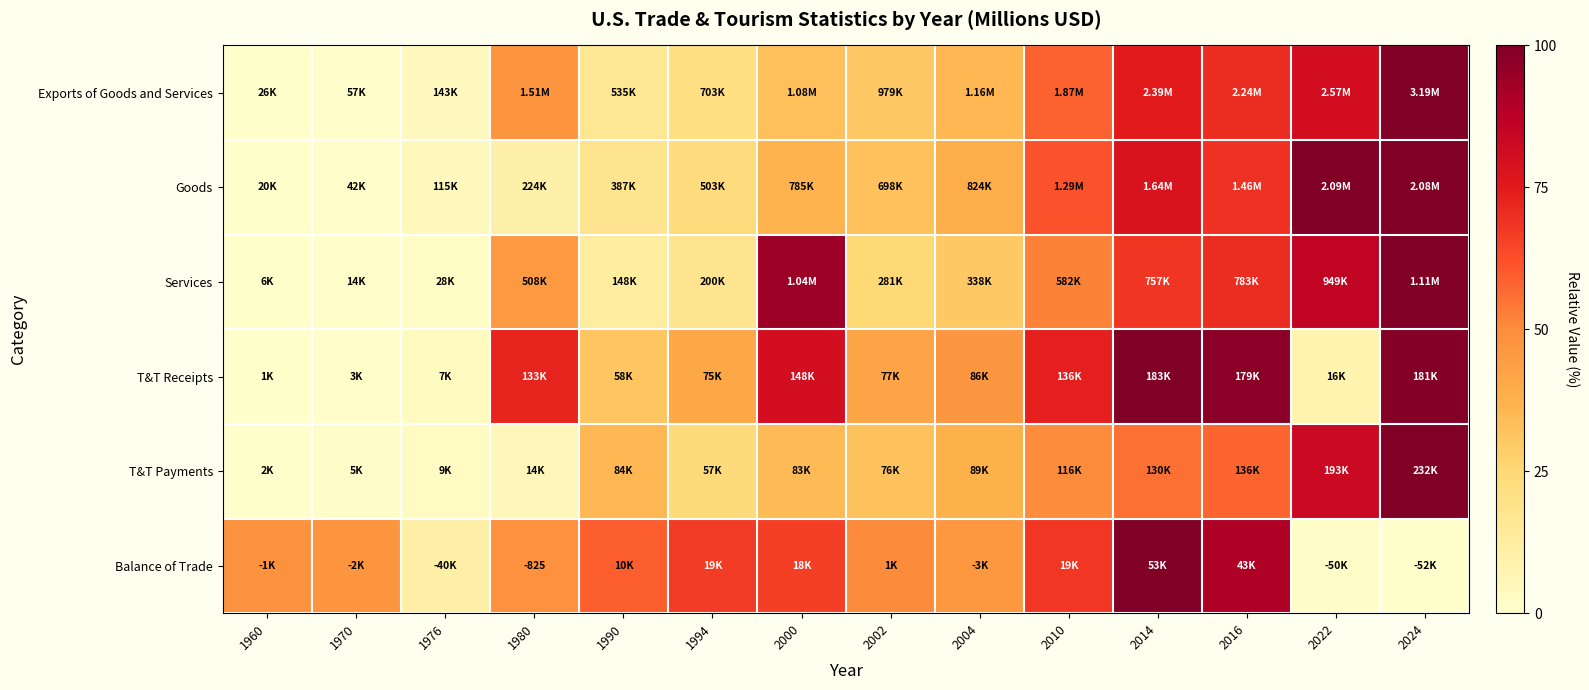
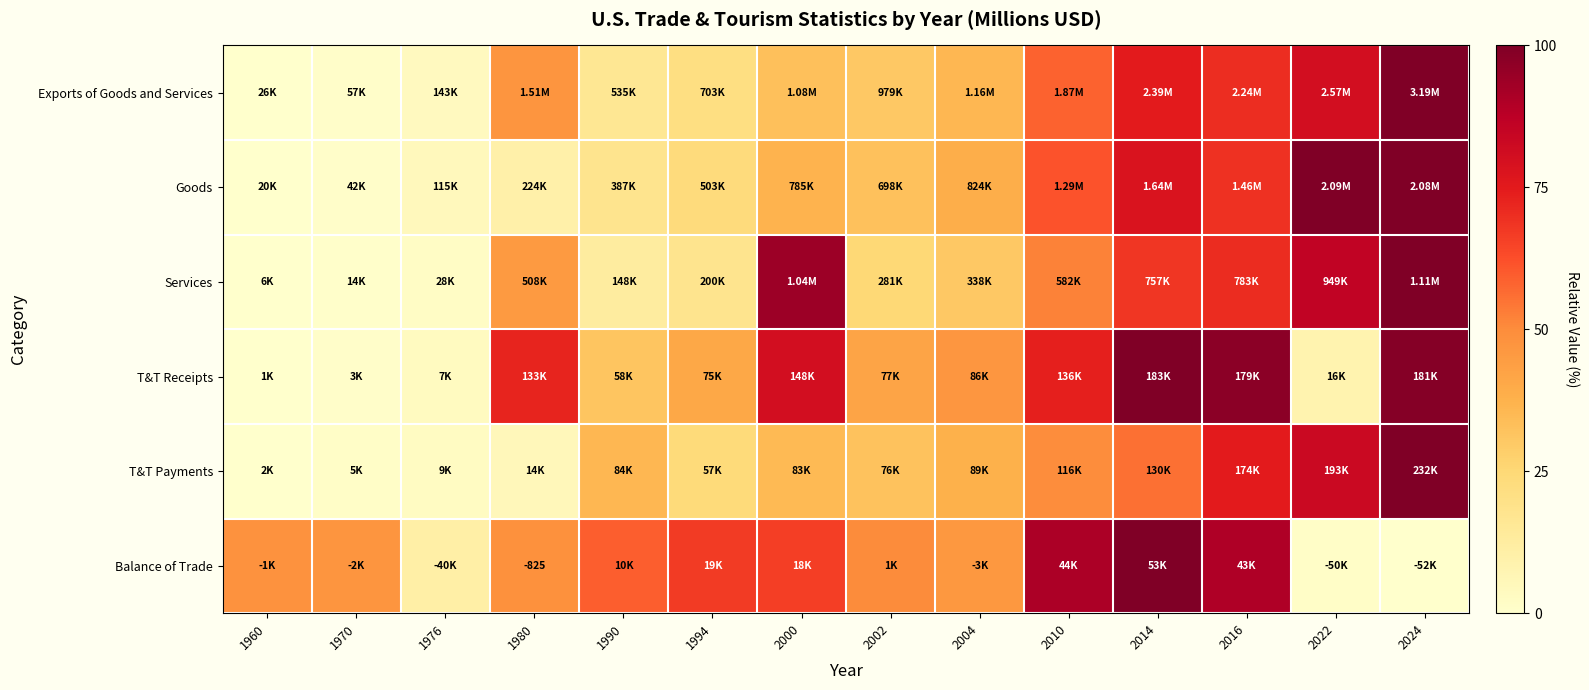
  {
    "Exports of Goods and Services": {
      "1960": "26K",
      "1970": "57K",
      "1976": "143K",
      "1980": "1.51M",
      "1990": "535K",
      "1994": "703K",
      "2000": "1.08M",
      "2002": "979K",
      "2004": "1.16M",
      "2010": "1.87M",
      "2014": "2.39M",
      "2016": "2.24M",
      "2022": "2.57M",
      "2024": "3.19M"
    },
    "Goods": {
      "1960": "20K",
      "1970": "42K",
      "1976": "115K",
      "1980": "224K",
      "1990": "387K",
      "1994": "503K",
      "2000": "785K",
      "2002": "698K",
      "2004": "824K",
      "2010": "1.29M",
      "2014": "1.64M",
      "2016": "1.46M",
      "2022": "2.09M",
      "2024": "2.08M"
    },
    "Services": {
      "1960": "6K",
      "1970": "14K",
      "1976": "28K",
      "1980": "508K",
      "1990": "148K",
      "1994": "200K",
      "2000": "1.04M",
      "2002": "281K",
      "2004": "338K",
      "2010": "582K",
      "2014": "757K",
      "2016": "783K",
      "2022": "949K",
      "2024": "1.11M"
    },
    "T&T Receipts": {
      "1960": "1K",
      "1970": "3K",
      "1976": "7K",
      "1980": "133K",
      "1990": "58K",
      "1994": "75K",
      "2000": "148K",
      "2002": "77K",
      "2004": "86K",
      "2010": "136K",
      "2014": "183K",
      "2016": "179K",
      "2022": "16K",
      "2024": "181K"
    },
    "T&T Payments": {
      "1960": "2K",
      "1970": "5K",
      "1976": "9K",
      "1980": "14K",
      "1990": "84K",
      "1994": "57K",
      "2000": "83K",
      "2002": "76K",
      "2004": "89K",
      "2010": "116K",
      "2014": "130K",
-     "2016": "136K",
+     "2016": "174K",
      "2022": "193K",
      "2024": "232K"
    },
    "Balance of Trade": {
      "1960": "-1K",
      "1970": "-2K",
      "1976": "-40K",
      "1980": "-825",
      "1990": "10K",
      "1994": "19K",
      "2000": "18K",
      "2002": "1K",
      "2004": "-3K",
-     "2010": "19K",
+     "2010": "44K",
      "2014": "53K",
      "2016": "43K",
      "2022": "-50K",
      "2024": "-52K"
    }
  }
